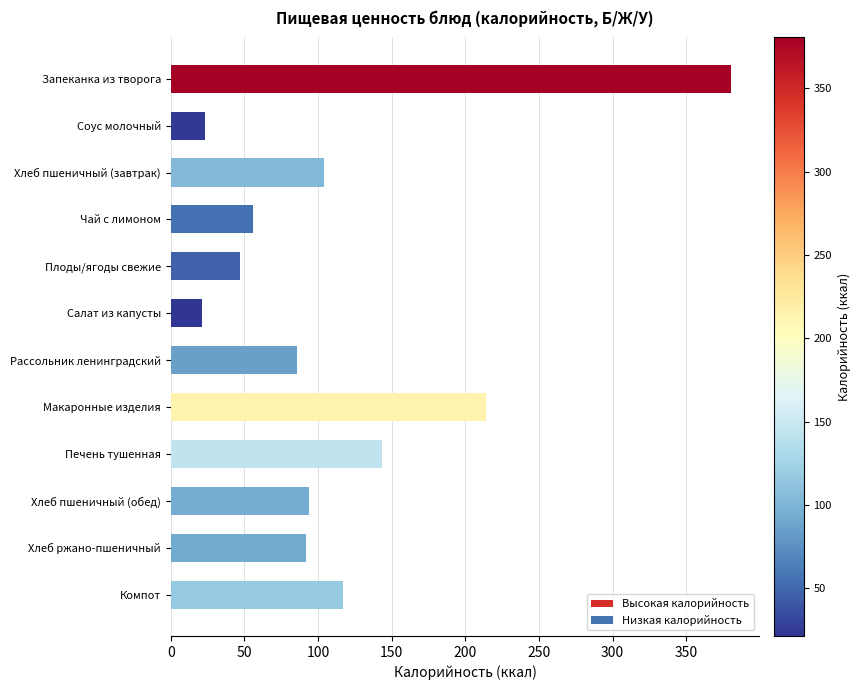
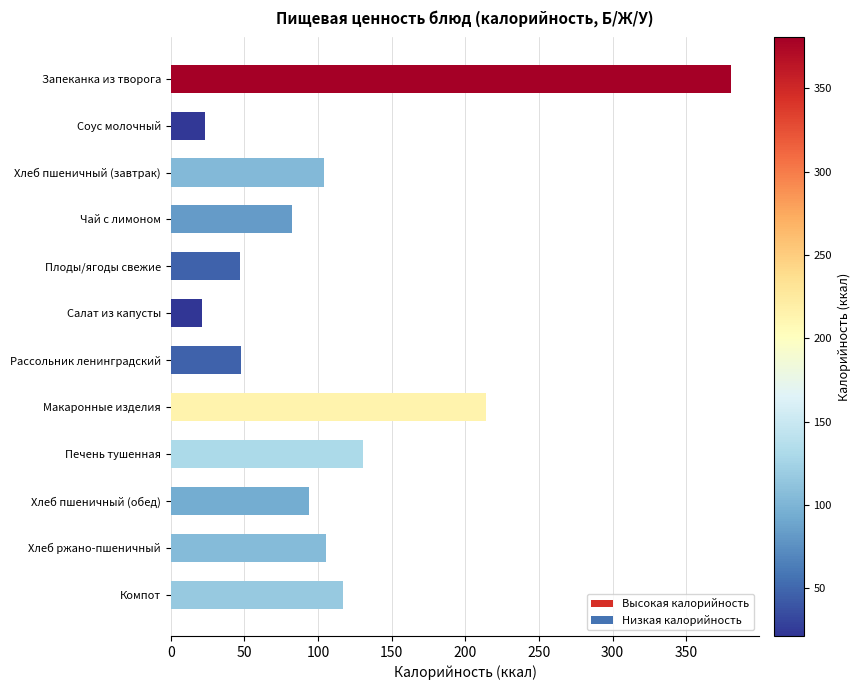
  {
    "Запеканка из творога": 381,
    "Соус молочный": 23,
    "Хлеб пшеничный (завтрак)": 104,
-   "Чай с лимоном": 56,
+   "Чай с лимоном": 82,
    "Плоды/ягоды свежие": 47,
    "Салат из капусты": 21,
-   "Рассольник ленинградский": 86,
+   "Рассольник ленинградский": 47,
    "Макаронные изделия": 214,
-   "Печень тушенная": 143,
+   "Печень тушенная": 131,
    "Хлеб пшеничный (обед)": 94,
-   "Хлеб ржано-пшеничный": 92,
+   "Хлеб ржано-пшеничный": 105,
    "Компот": 117
  }
